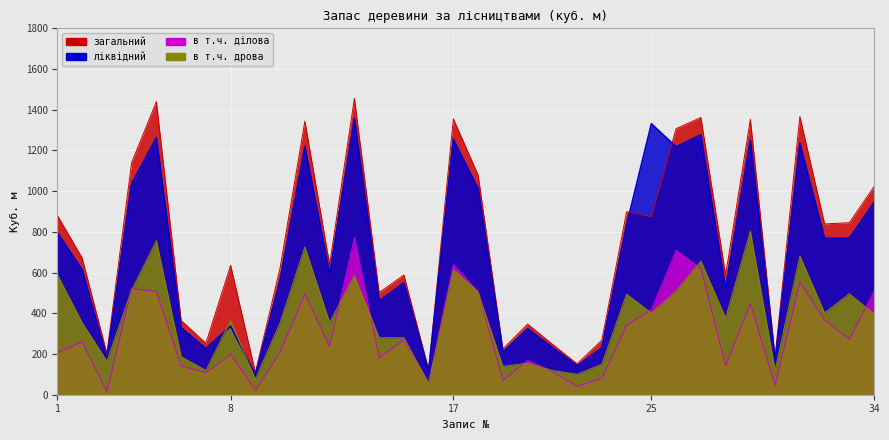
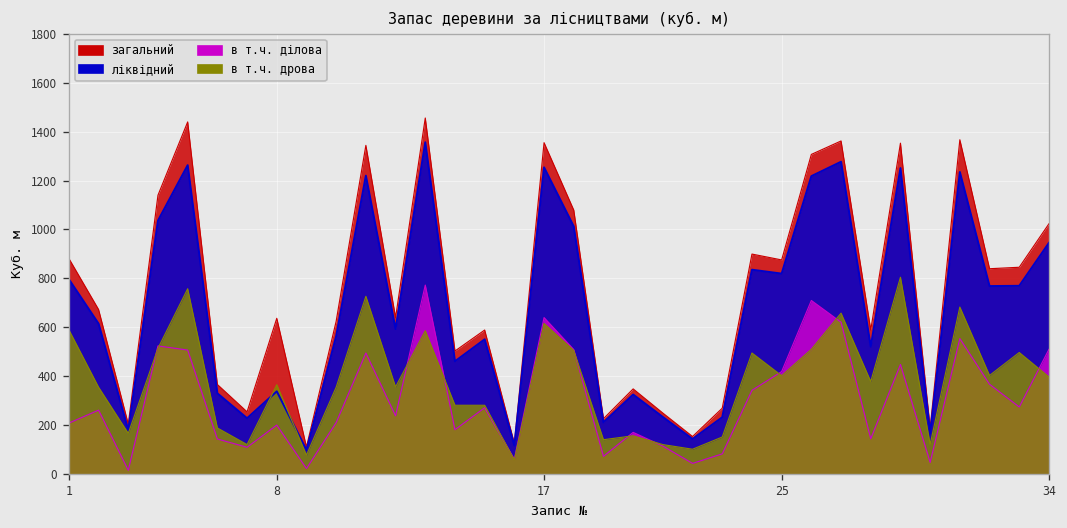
  {
    "загальний": {
      "1": 880,
      "8": 640,
      "17": 1360,
      "25": 880,
      "34": 1020
    },
    "ліквідний": {
      "1": 800,
      "8": 340,
      "17": 1250,
-     "25": 1330,
+     "25": 820,
      "34": 950
    },
    "в т.ч. ділова": {
      "1": 210,
      "8": 200,
      "17": 640,
      "25": 420,
      "34": 510
    },
    "в т.ч. дрова": {
      "1": 590,
      "8": 360,
      "17": 620,
      "25": 400,
      "34": 400
    }
  }
